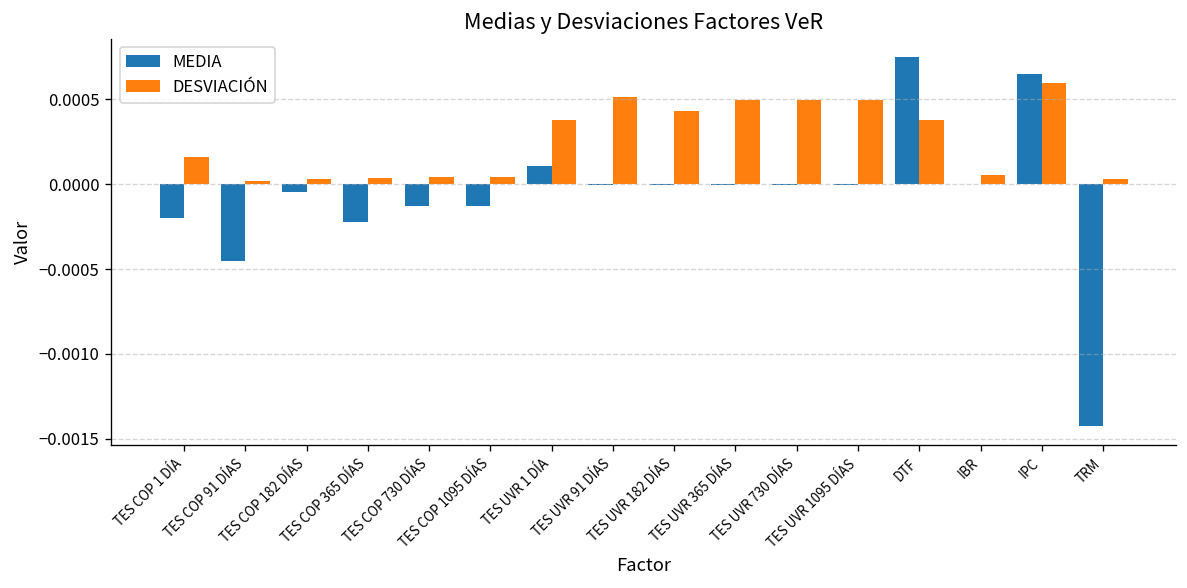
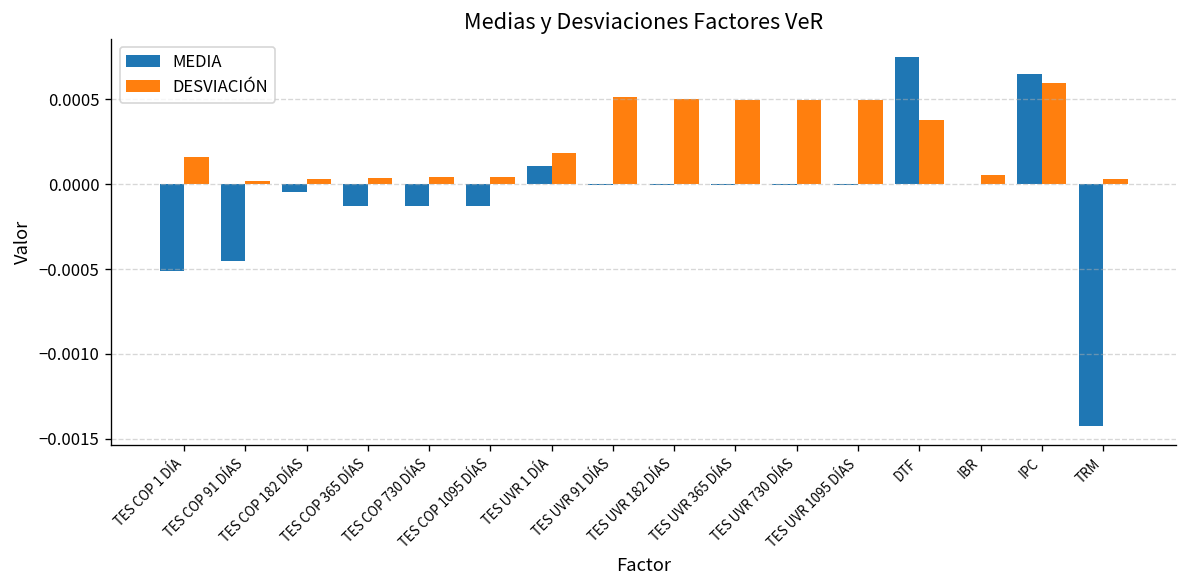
  {
    "MEDIA": {
-     "TES COP 1 DÍA": -0.00020,
+     "TES COP 1 DÍA": -0.00051,
      "TES COP 91 DÍAS": -0.00045,
      "TES COP 182 DÍAS": -0.00005,
-     "TES COP 365 DÍAS": -0.00022,
+     "TES COP 365 DÍAS": -0.00013,
      "TES COP 730 DÍAS": -0.00013,
      "TES COP 1095 DÍAS": -0.00013,
      "TES UVR 1 DÍA": 0.00011,
      "DTF": 0.00075,
      "IPC": 0.00065,
      "TRM": -0.00143
    },
    "DESVIACIÓN": {
      "TES COP 1 DÍA": 0.00016,
      "TES COP 182 DÍAS": 0.00003,
      "TES COP 365 DÍAS": 0.00004,
      "TES COP 730 DÍAS": 0.00004,
      "TES COP 1095 DÍAS": 0.00004,
-     "TES UVR 1 DÍA": 0.00038,
+     "TES UVR 1 DÍA": 0.00018,
      "TES UVR 91 DÍAS": 0.00052,
-     "TES UVR 182 DÍAS": 0.00043,
+     "TES UVR 182 DÍAS": 0.00050,
      "TES UVR 365 DÍAS": 0.00050,
      "TES UVR 730 DÍAS": 0.00050,
      "TES UVR 1095 DÍAS": 0.00049,
      "DTF": 0.00038,
      "IBR": 0.00005,
      "IPC": 0.00060,
      "TRM": 0.00003
    }
  }
